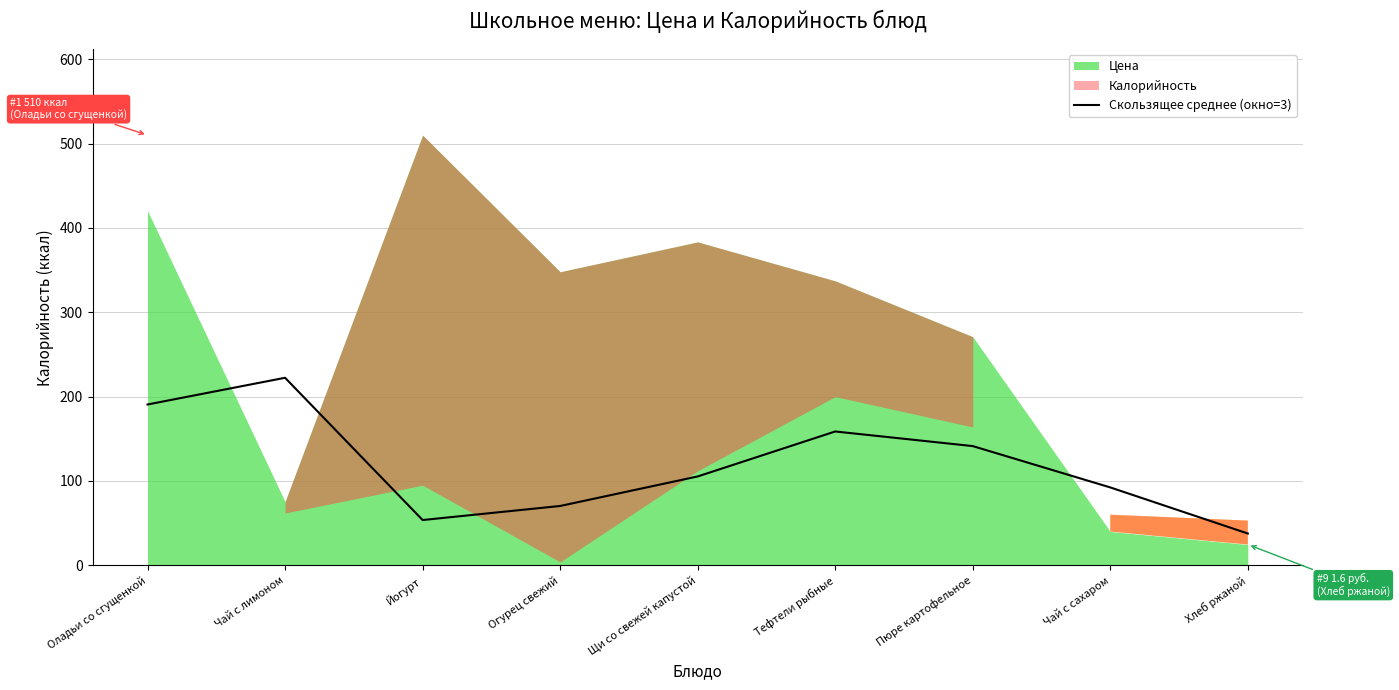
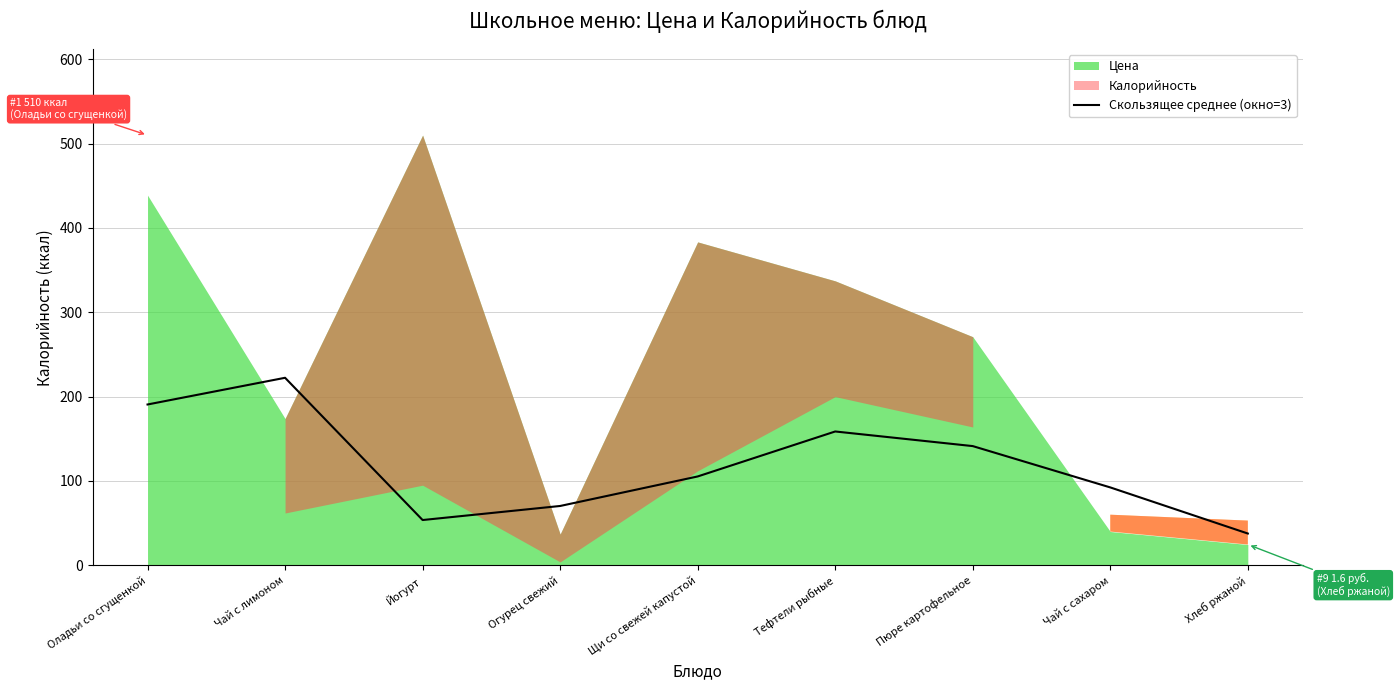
  {
    "Цена": {
-     "Оладьи со сгущенкой": 420,
-     "Чай с лимоном": 80,
-     "Огурец свежий": 350,
+     "Оладьи со сгущенкой": 440,
+     "Чай с лимоном": 170,
+     "Огурец свежий": 40,
      "Чай с сахаром": 40,
      "Хлеб ржаной": 20
    },
    "Скользящее среднее (окно=3)": {
      "Оладьи со сгущенкой": 190,
      "Чай с лимоном": 220,
      "Йогурт": 50,
      "Огурец свежий": 70,
      "Щи со свежей капустой": 110,
      "Тефтели рыбные": 160,
      "Пюре картофельное": 140,
      "Чай с сахаром": 90,
      "Хлеб ржаной": 40
    }
  }
